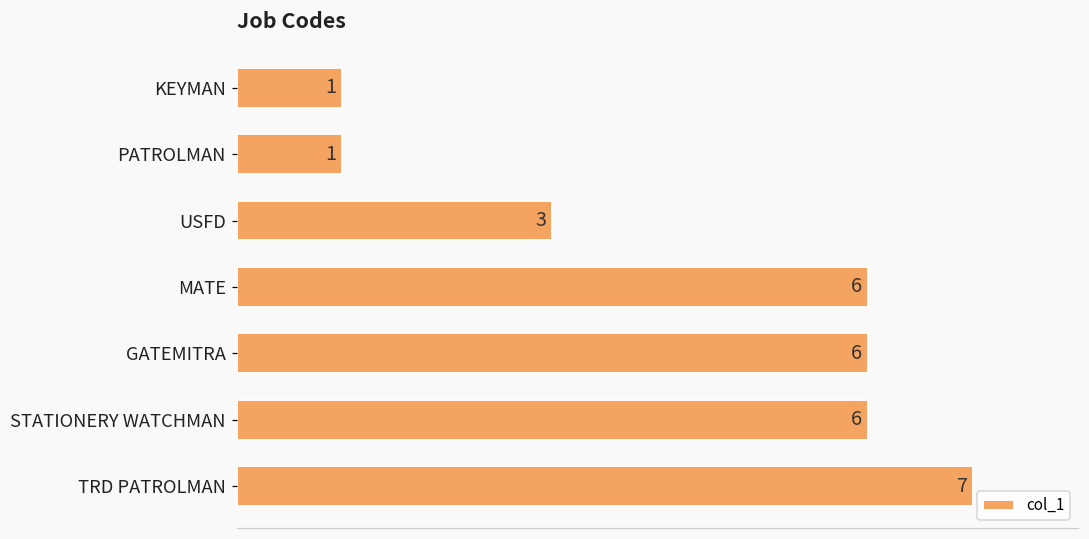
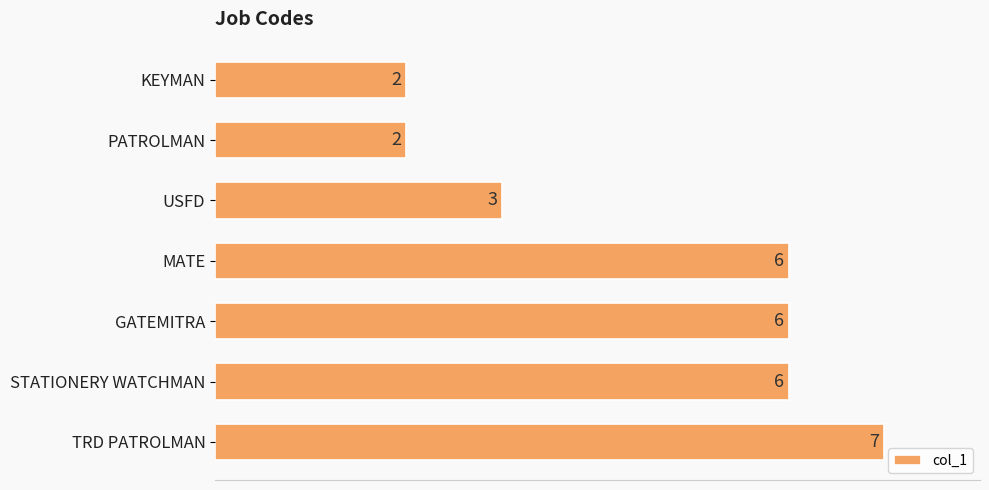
  {
-   "KEYMAN": 1,
-   "PATROLMAN": 1,
+   "KEYMAN": 2,
+   "PATROLMAN": 2,
    "USFD": 3,
    "MATE": 6,
    "GATEMITRA": 6,
    "STATIONERY WATCHMAN": 6,
    "TRD PATROLMAN": 7
  }
